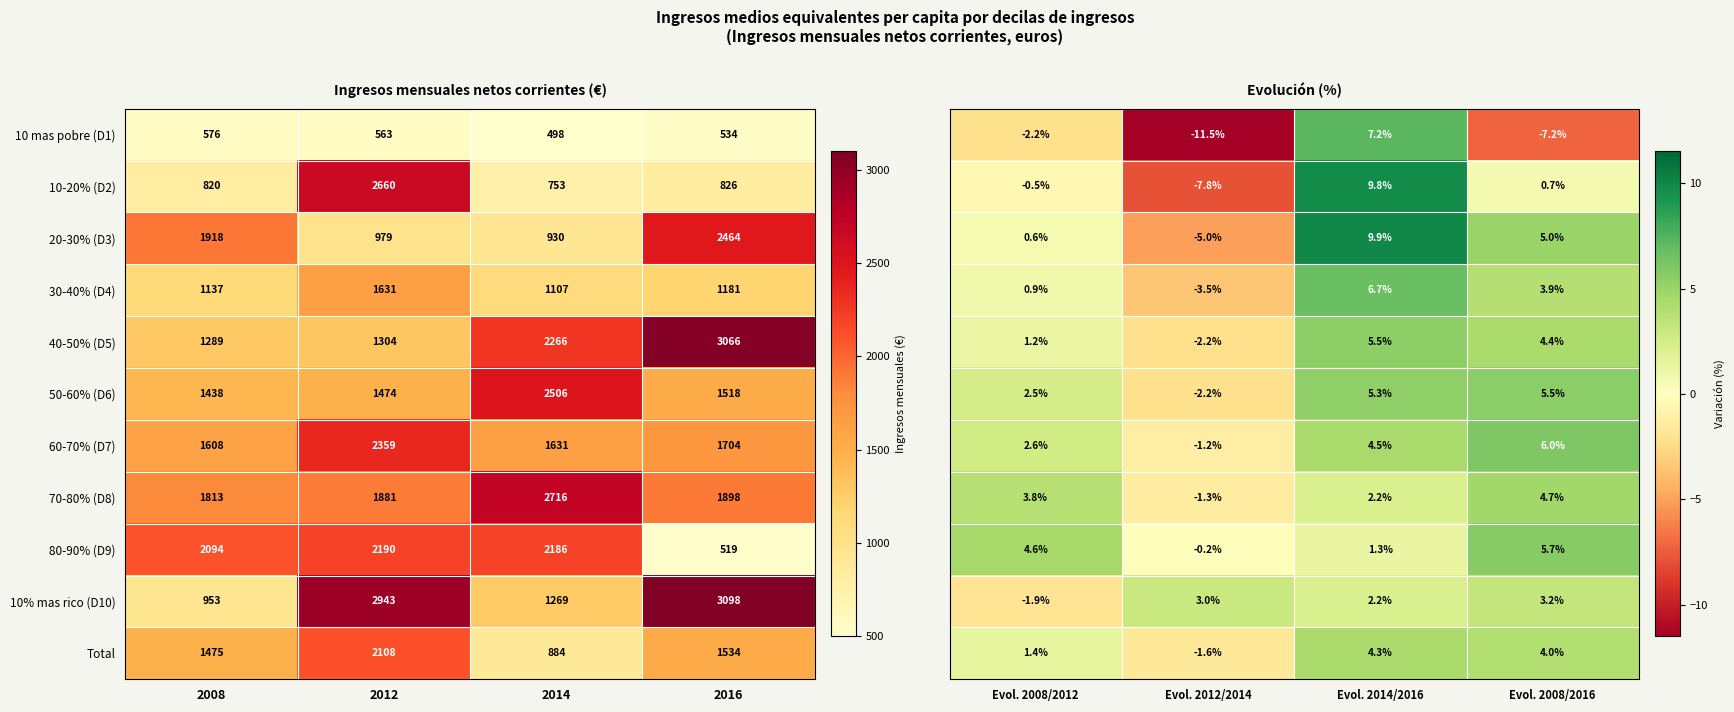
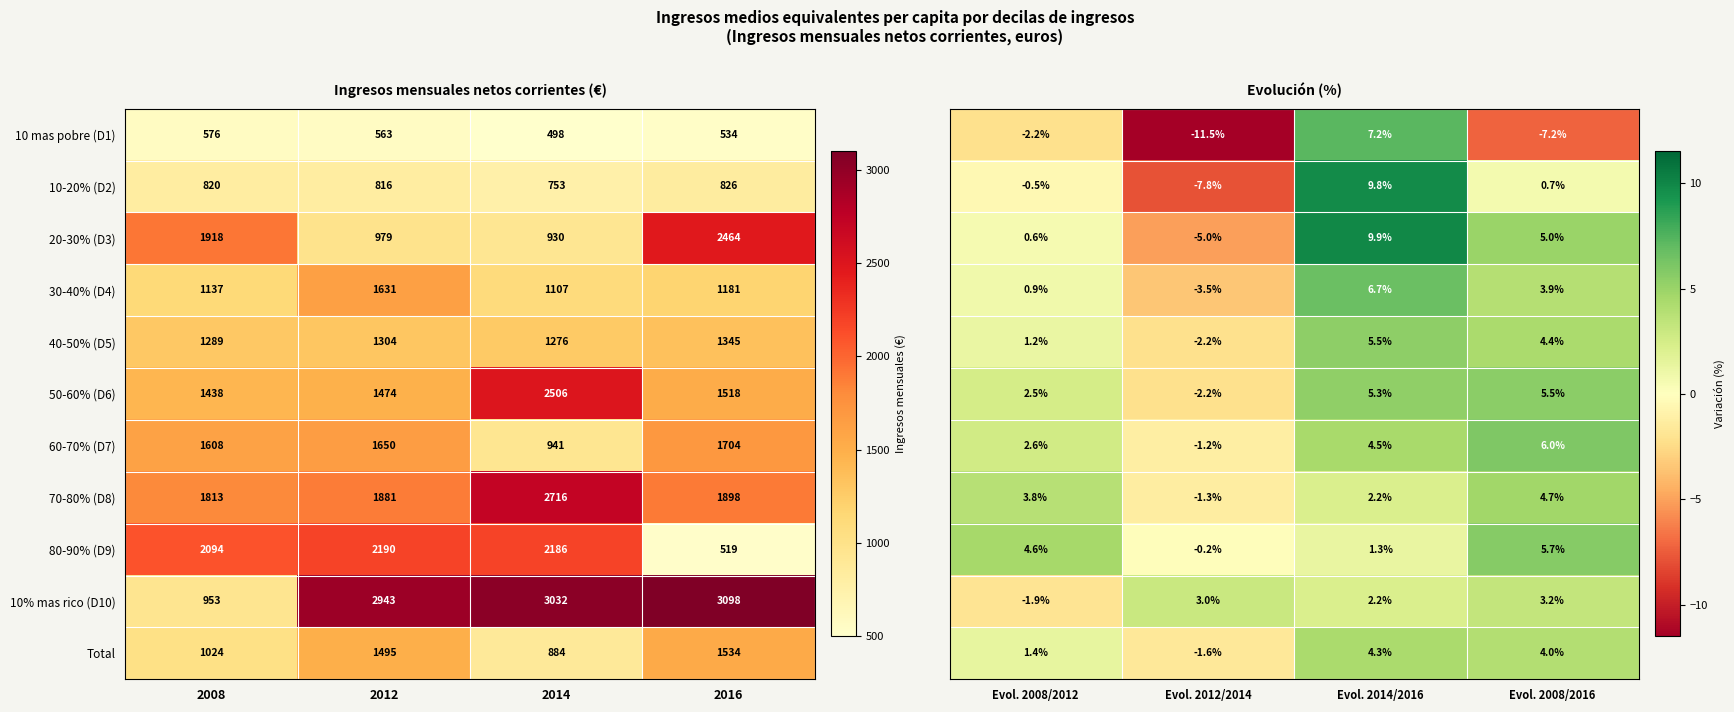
  {
    "Ingresos mensuales netos corrientes (€)": {
      "10 mas pobre (D1)": {
        "2008": 576,
        "2012": 563,
        "2014": 498,
        "2016": 534
      },
      "10-20% (D2)": {
        "2008": 820,
-       "2012": 2660,
+       "2012": 816,
        "2014": 753,
        "2016": 826
      },
      "20-30% (D3)": {
        "2008": 1918,
        "2012": 979,
        "2014": 930,
        "2016": 2464
      },
      "30-40% (D4)": {
        "2008": 1137,
        "2012": 1631,
        "2014": 1107,
        "2016": 1181
      },
      "40-50% (D5)": {
        "2008": 1289,
        "2012": 1304,
-       "2014": 2266,
-       "2016": 3066
+       "2014": 1276,
+       "2016": 1345
      },
      "50-60% (D6)": {
        "2008": 1438,
        "2012": 1474,
        "2014": 2506,
        "2016": 1518
      },
      "60-70% (D7)": {
        "2008": 1608,
-       "2012": 2359,
-       "2014": 1631,
+       "2012": 1650,
+       "2014": 941,
        "2016": 1704
      },
      "70-80% (D8)": {
        "2008": 1813,
        "2012": 1881,
        "2014": 2716,
        "2016": 1898
      },
      "80-90% (D9)": {
        "2008": 2094,
        "2012": 2190,
        "2014": 2186,
        "2016": 519
      },
      "10% mas rico (D10)": {
        "2008": 953,
        "2012": 2943,
-       "2014": 1269,
+       "2014": 3032,
        "2016": 3098
      },
      "Total": {
-       "2008": 1475,
-       "2012": 2108,
+       "2008": 1024,
+       "2012": 1495,
        "2014": 884,
        "2016": 1534
      }
    }
  }
